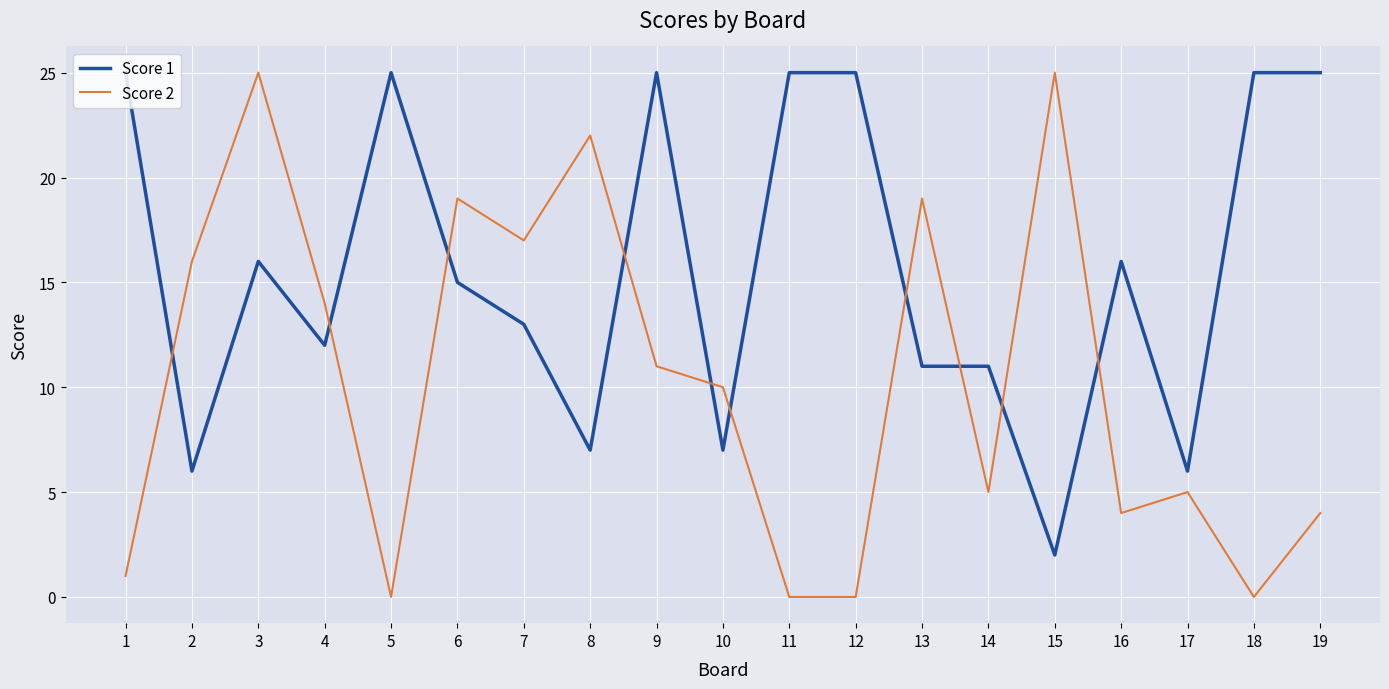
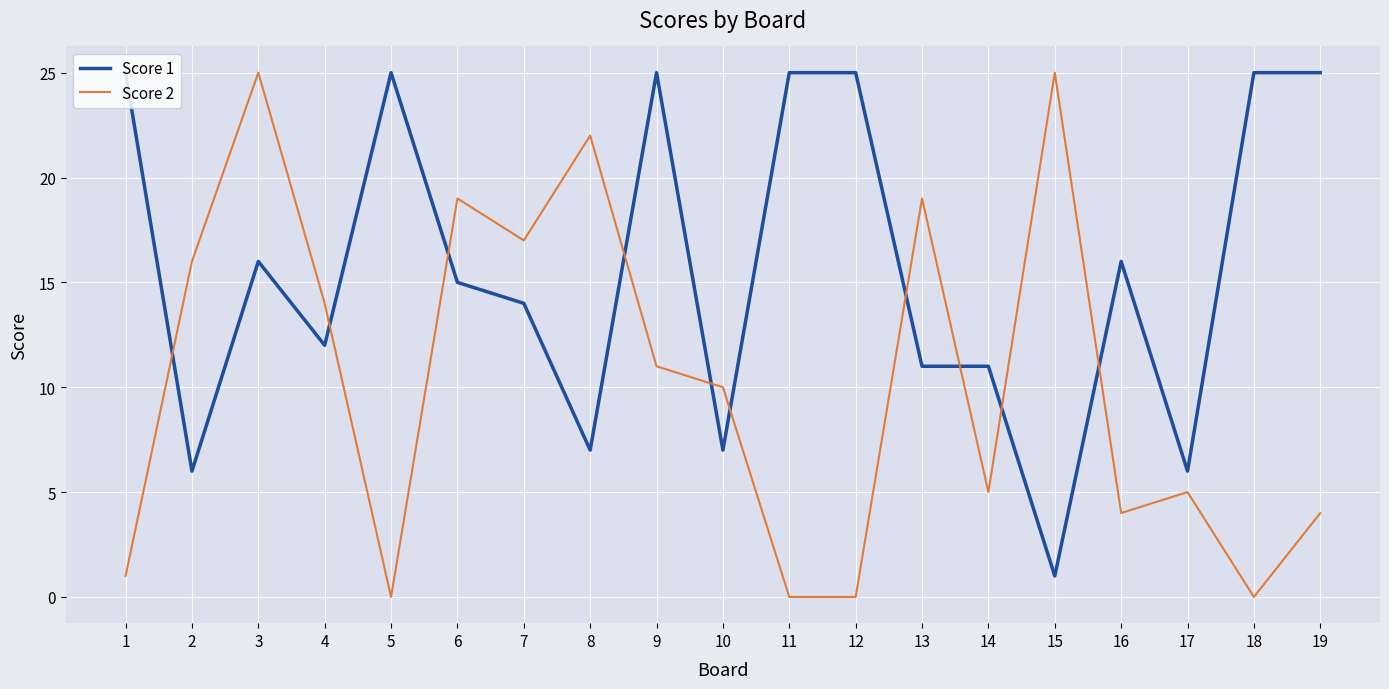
  {
    "Score 1": {
      "2": 6,
      "3": 16,
      "4": 12,
      "5": 25,
      "6": 15,
-     "7": 13,
+     "7": 14,
      "8": 7,
      "9": 25,
      "10": 7,
      "11": 25,
      "12": 25,
      "13": 11,
      "14": 11,
-     "15": 2,
+     "15": 1,
      "16": 16,
      "17": 6,
      "18": 25,
      "19": 25
    },
    "Score 2": {
      "1": 1,
      "2": 16,
      "3": 25,
      "4": 14,
      "5": 0,
      "6": 19,
      "7": 17,
      "8": 22,
      "9": 11,
      "10": 10,
      "11": 0,
      "12": 0,
      "13": 19,
      "14": 5,
      "15": 25,
      "16": 4,
      "17": 5,
      "18": 0,
      "19": 4
    }
  }
